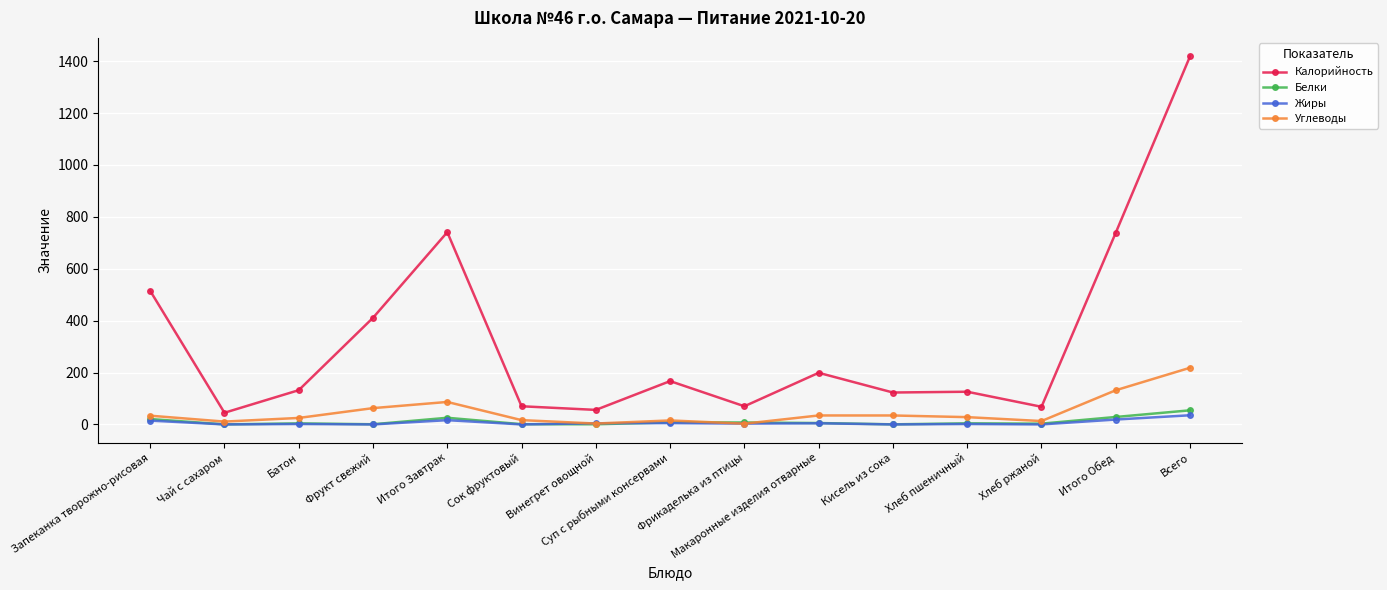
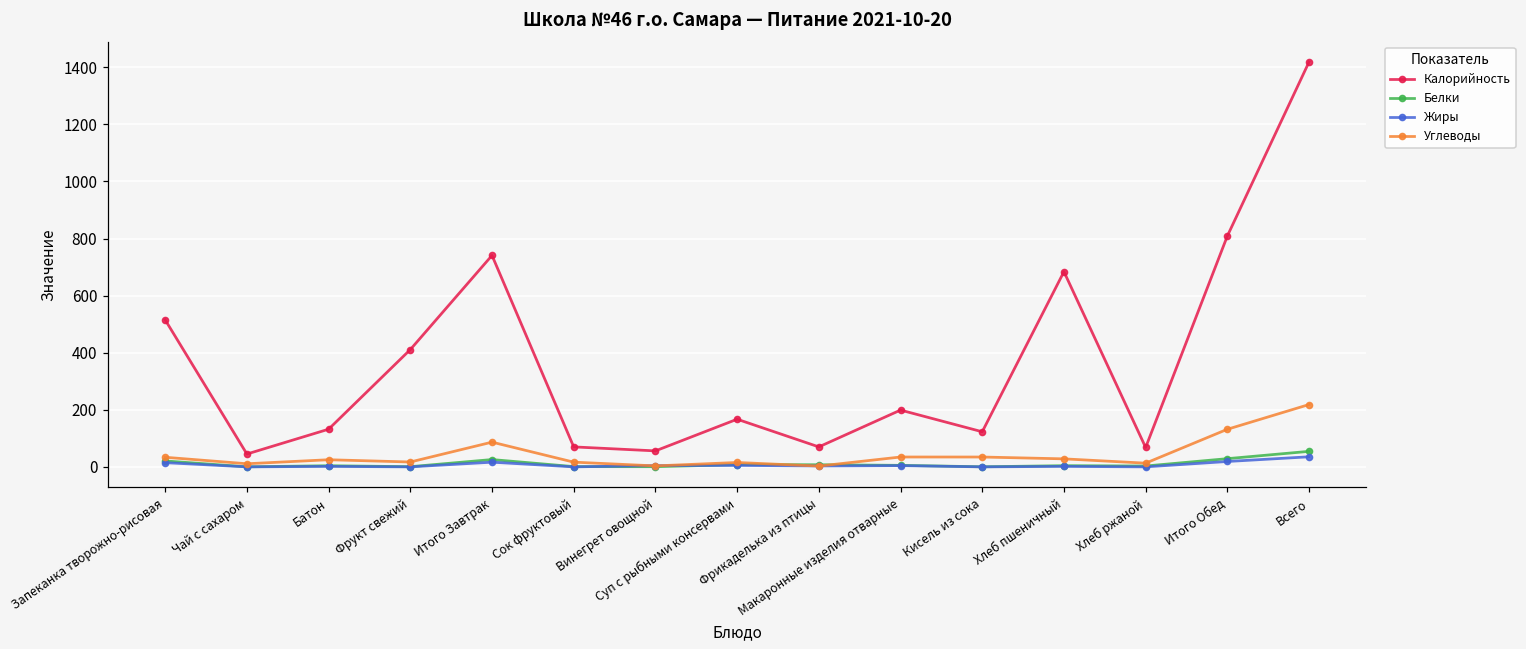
  {
    "Калорийность": {
      "Запеканка творожно-рисовая": 520,
      "Чай с сахаром": 50,
      "Батон": 130,
      "Фрукт свежий": 410,
      "Итого Завтрак": 740,
      "Сок фруктовый": 70,
      "Винегрет овощной": 60,
      "Суп с рыбными консервами": 170,
      "Фрикаделька из птицы": 70,
      "Макаронные изделия отварные": 200,
      "Кисель из сока": 120,
-     "Хлеб пшеничный": 130,
+     "Хлеб пшеничный": 680,
      "Хлеб ржаной": 70,
-     "Итого Обед": 740,
+     "Итого Обед": 810,
      "Всего": 1420
    },
    "Белки": {
      "Всего": 50
    },
    "Жиры": {
      "Всего": 40
    },
    "Углеводы": {
      "Запеканка творожно-рисовая": 30,
      "Чай с сахаром": 10,
      "Батон": 30,
-     "Фрукт свежий": 60,
+     "Фрукт свежий": 20,
      "Итого Завтрак": 90,
      "Сок фруктовый": 20,
      "Макаронные изделия отварные": 30,
      "Кисель из сока": 30,
      "Хлеб пшеничный": 30,
      "Итого Обед": 130,
      "Всего": 220
    }
  }
